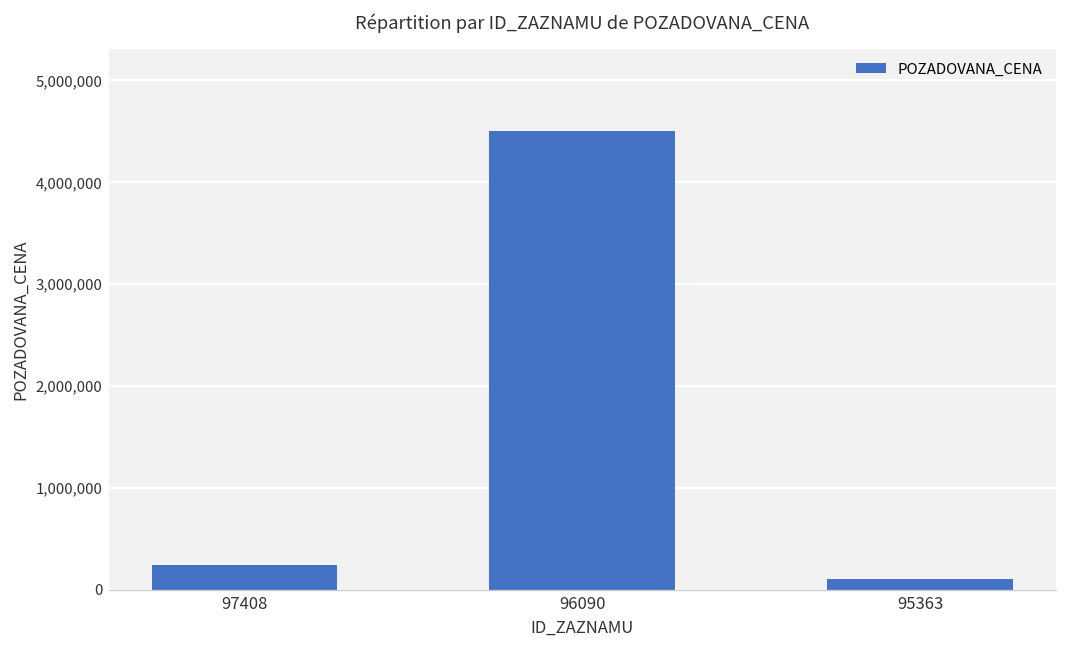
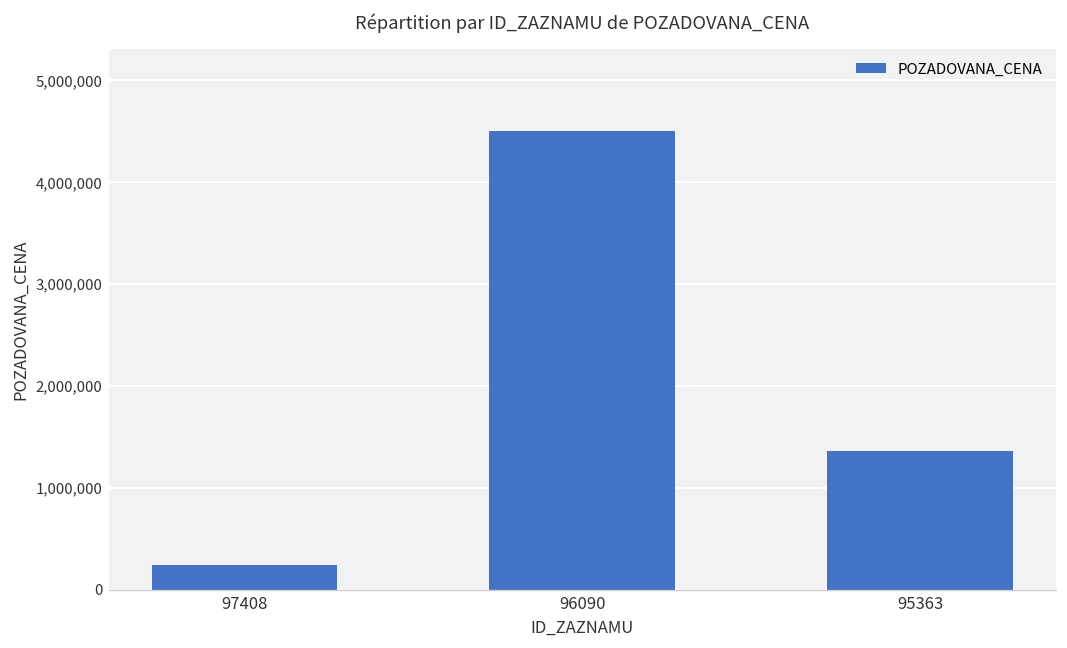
  {
    "97408": "200,000",
    "96090": "4,500,000",
-   "95363": "100,000"
+   "95363": "1,400,000"
  }
